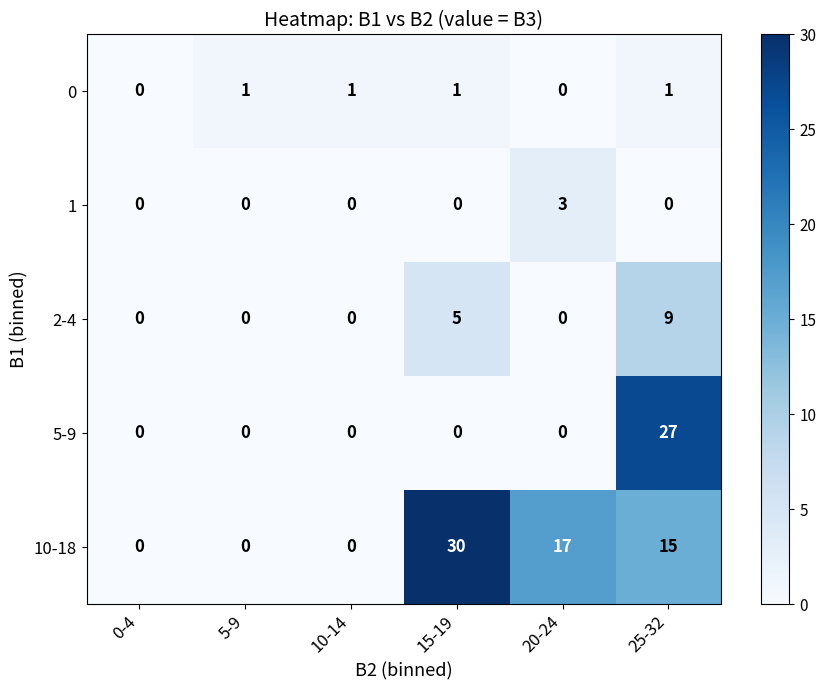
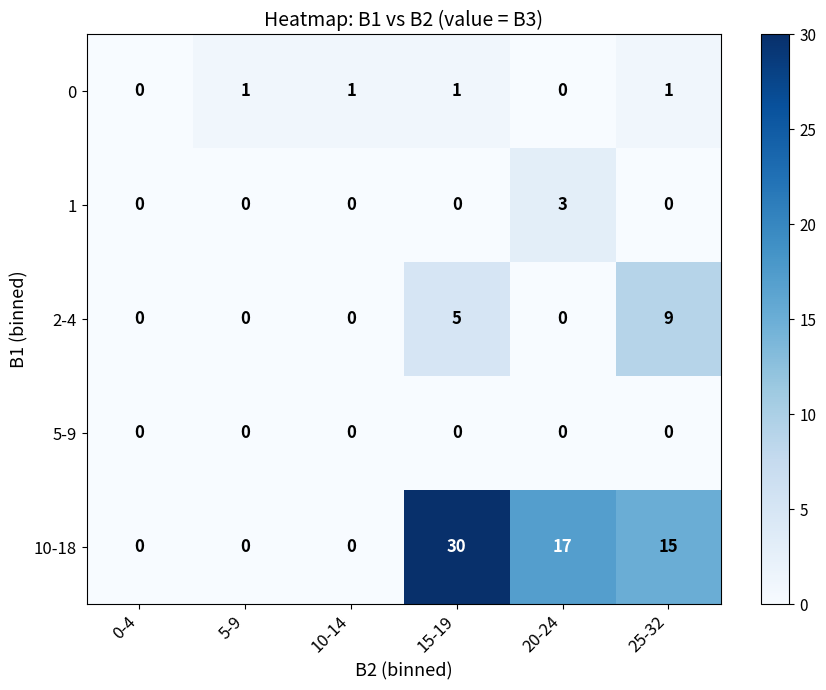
  {
    "0": {
      "0-4": 0,
      "5-9": 1,
      "10-14": 1,
      "15-19": 1,
      "20-24": 0,
      "25-32": 1
    },
    "1": {
      "0-4": 0,
      "5-9": 0,
      "10-14": 0,
      "15-19": 0,
      "20-24": 3,
      "25-32": 0
    },
    "2-4": {
      "0-4": 0,
      "5-9": 0,
      "10-14": 0,
      "15-19": 5,
      "20-24": 0,
      "25-32": 9
    },
    "5-9": {
      "0-4": 0,
      "5-9": 0,
      "10-14": 0,
      "15-19": 0,
      "20-24": 0,
-     "25-32": 27
+     "25-32": 0
    },
    "10-18": {
      "0-4": 0,
      "5-9": 0,
      "10-14": 0,
      "15-19": 30,
      "20-24": 17,
      "25-32": 15
    }
  }
